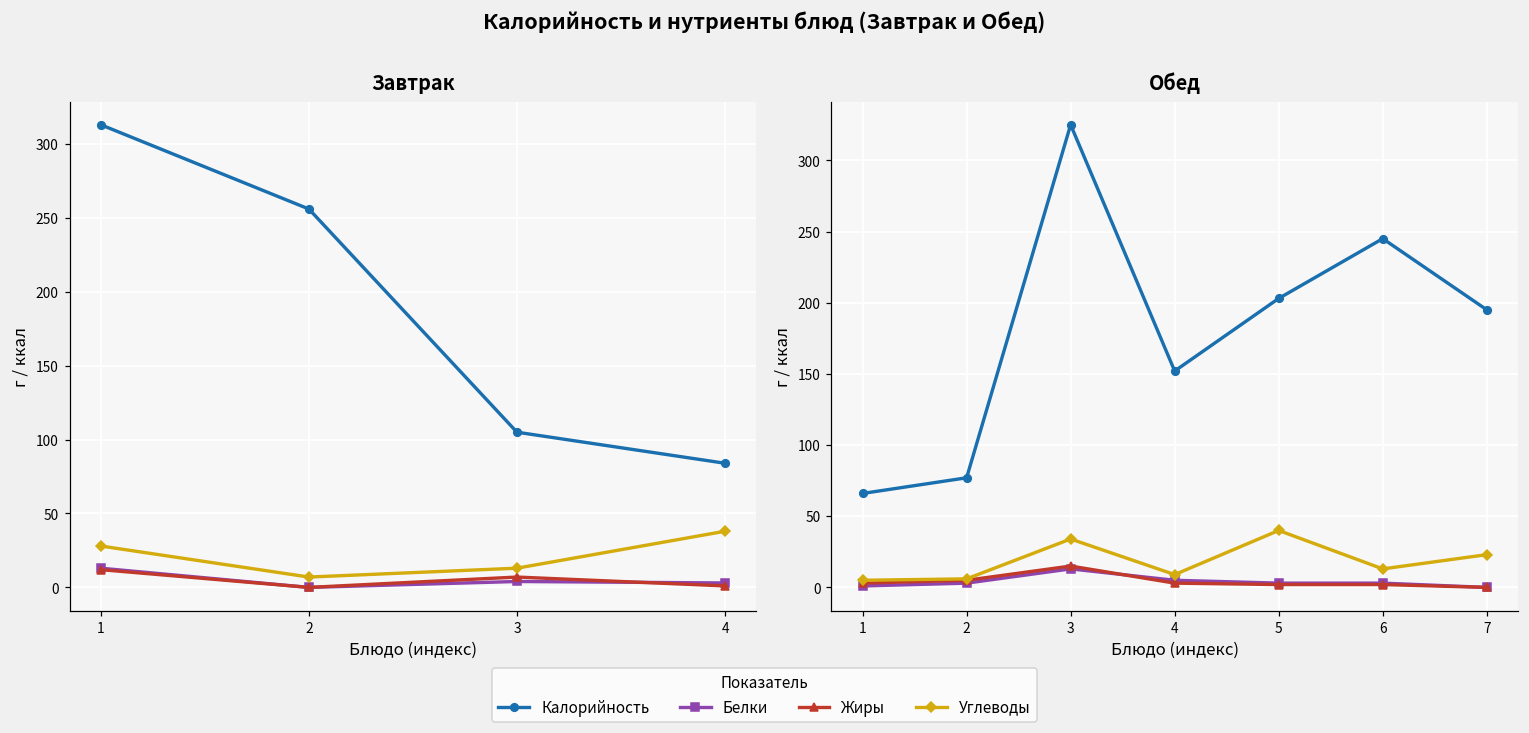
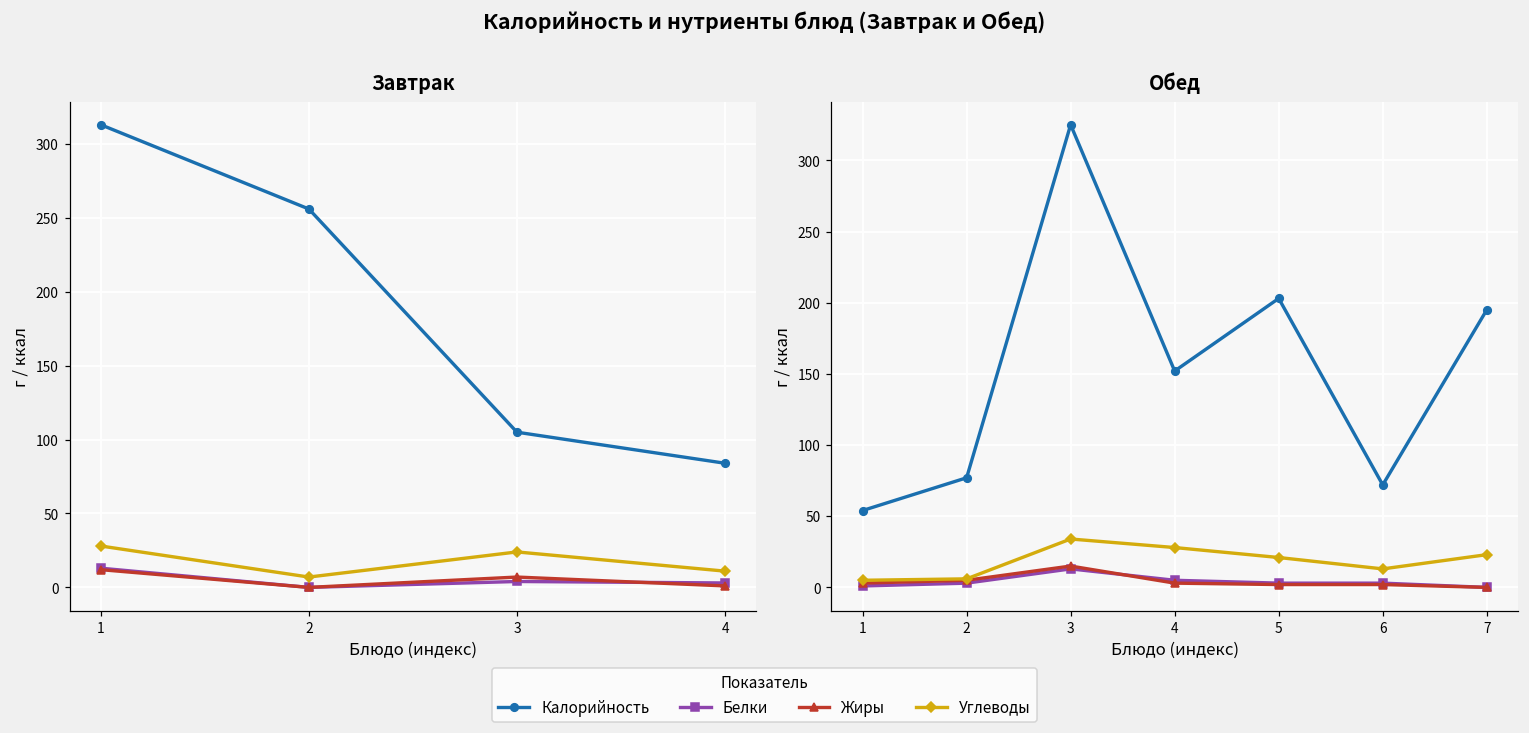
  {
    "Завтрак": {
      "Калорийность": {
        "1": 313,
        "2": 256,
        "3": 105,
        "4": 84
      },
      "Белки": {
        "3": 4,
        "4": 3
      },
      "Жиры": {
        "3": 7,
        "4": 1
      },
      "Углеводы": {
        "1": 28,
        "2": 7,
-       "3": 13,
-       "4": 38
+       "3": 24,
+       "4": 11
      }
    },
    "Обед": {
      "Калорийность": {
-       "1": 66,
+       "1": 54,
        "2": 77,
        "3": 325,
        "4": 152,
        "5": 203,
-       "6": 245,
+       "6": 72,
        "7": 195
      },
      "Белки": {
        "1": 1,
        "2": 3,
        "3": 13,
        "4": 5
      },
      "Жиры": {
        "1": 3,
        "3": 15,
        "4": 3
      },
      "Углеводы": {
        "1": 5,
        "3": 34,
-       "4": 9,
-       "5": 40,
+       "4": 28,
+       "5": 21,
        "6": 13,
        "7": 23
      }
    }
  }
